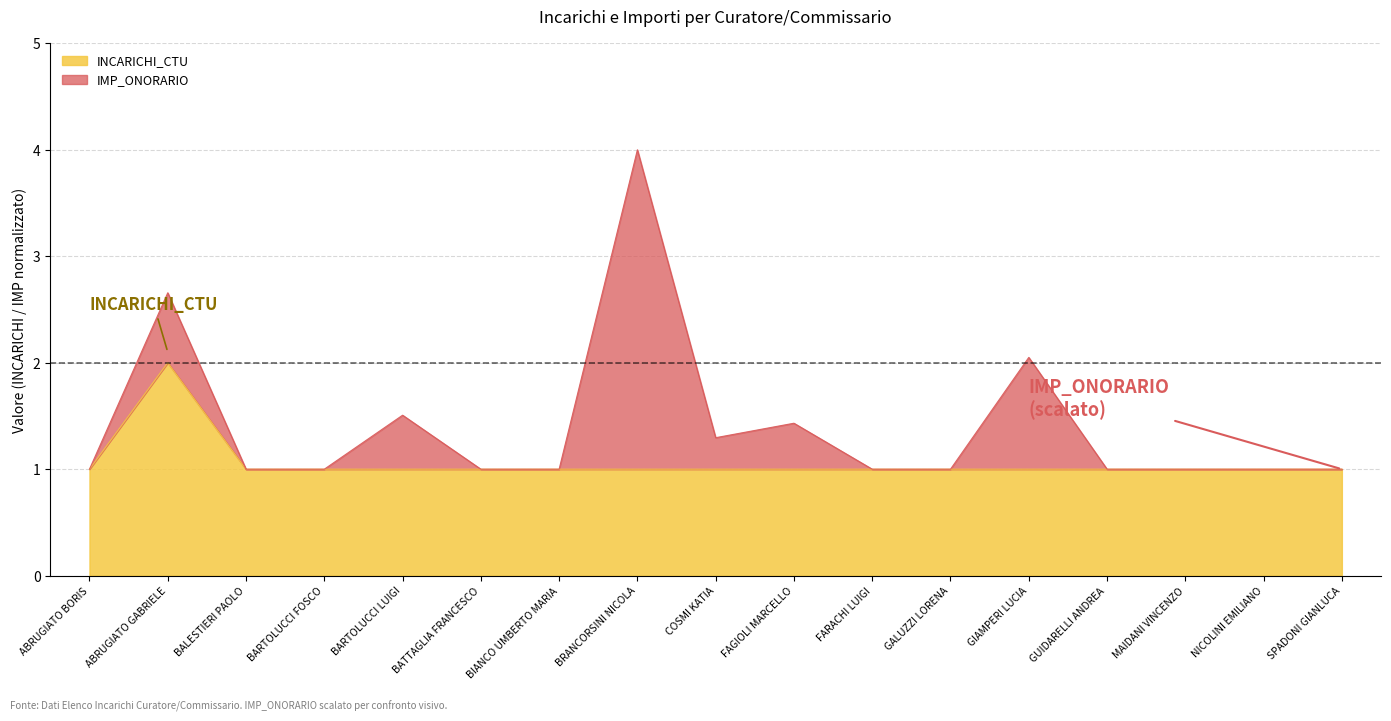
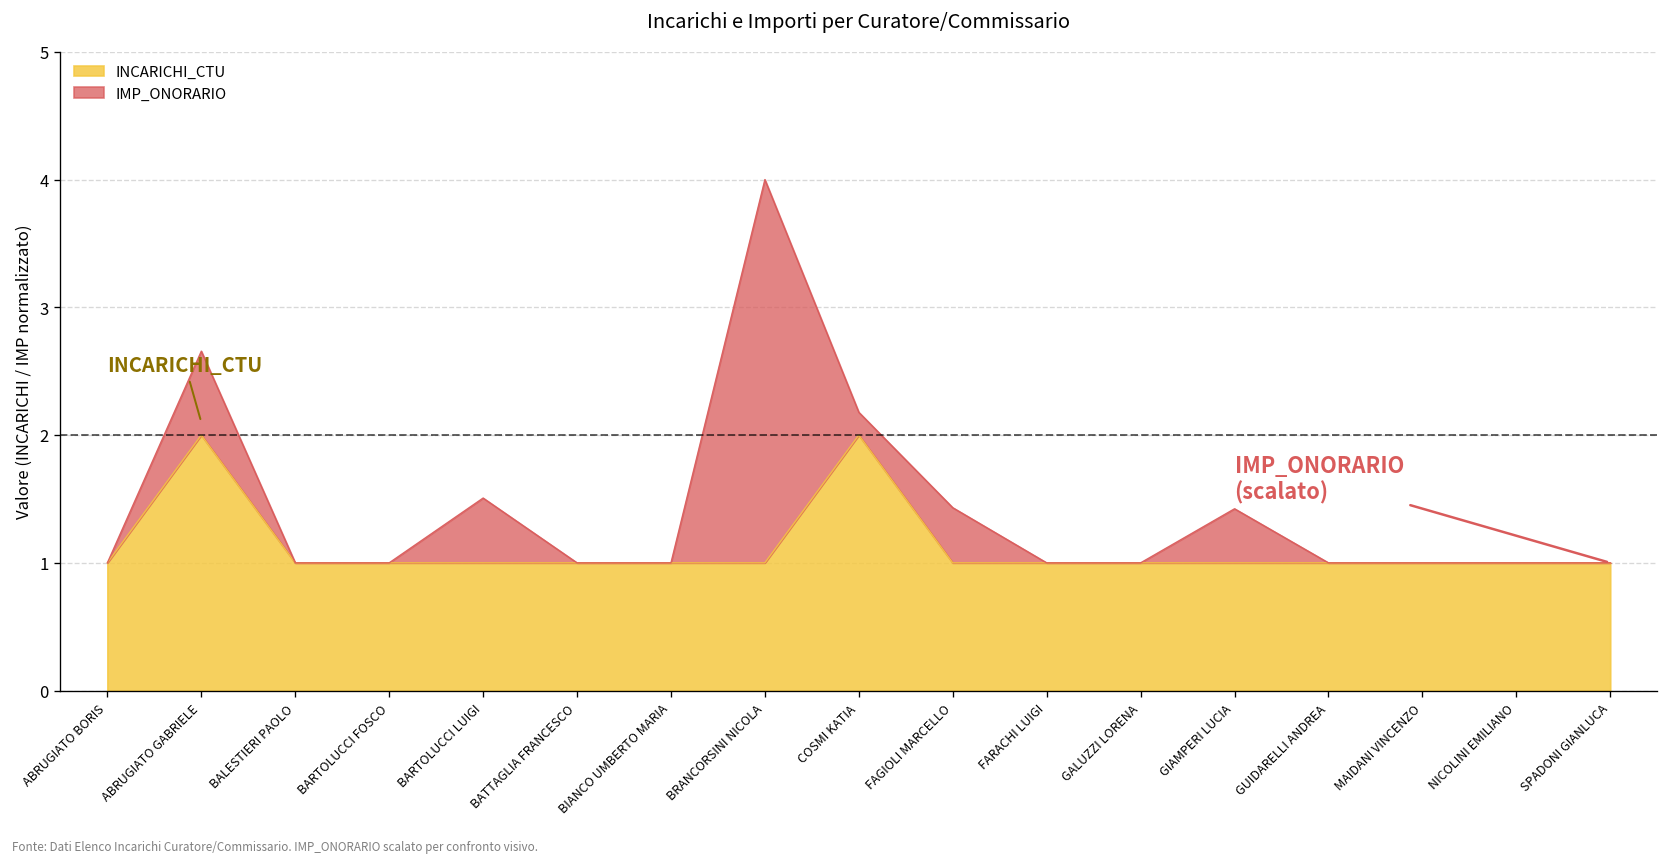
  {
    "INCARICHI_CTU": {
      "ABRUGIATO GABRIELE": 2,
      "BARTOLUCCI LUIGI": 1,
      "BRANCORSINI NICOLA": 1,
-     "COSMI KATIA": 1,
+     "COSMI KATIA": 2,
      "FAGIOLI MARCELLO": 1,
      "GIAMPERI LUCIA": 1
    },
    "IMP_ONORARIO": {
      "ABRUGIATO GABRIELE": 0.66,
      "BARTOLUCCI LUIGI": 0.51,
      "BRANCORSINI NICOLA": 3.00,
-     "COSMI KATIA": 0.30,
+     "COSMI KATIA": 0.18,
      "FAGIOLI MARCELLO": 0.43,
-     "GIAMPERI LUCIA": 1.05
+     "GIAMPERI LUCIA": 0.42
    }
  }
